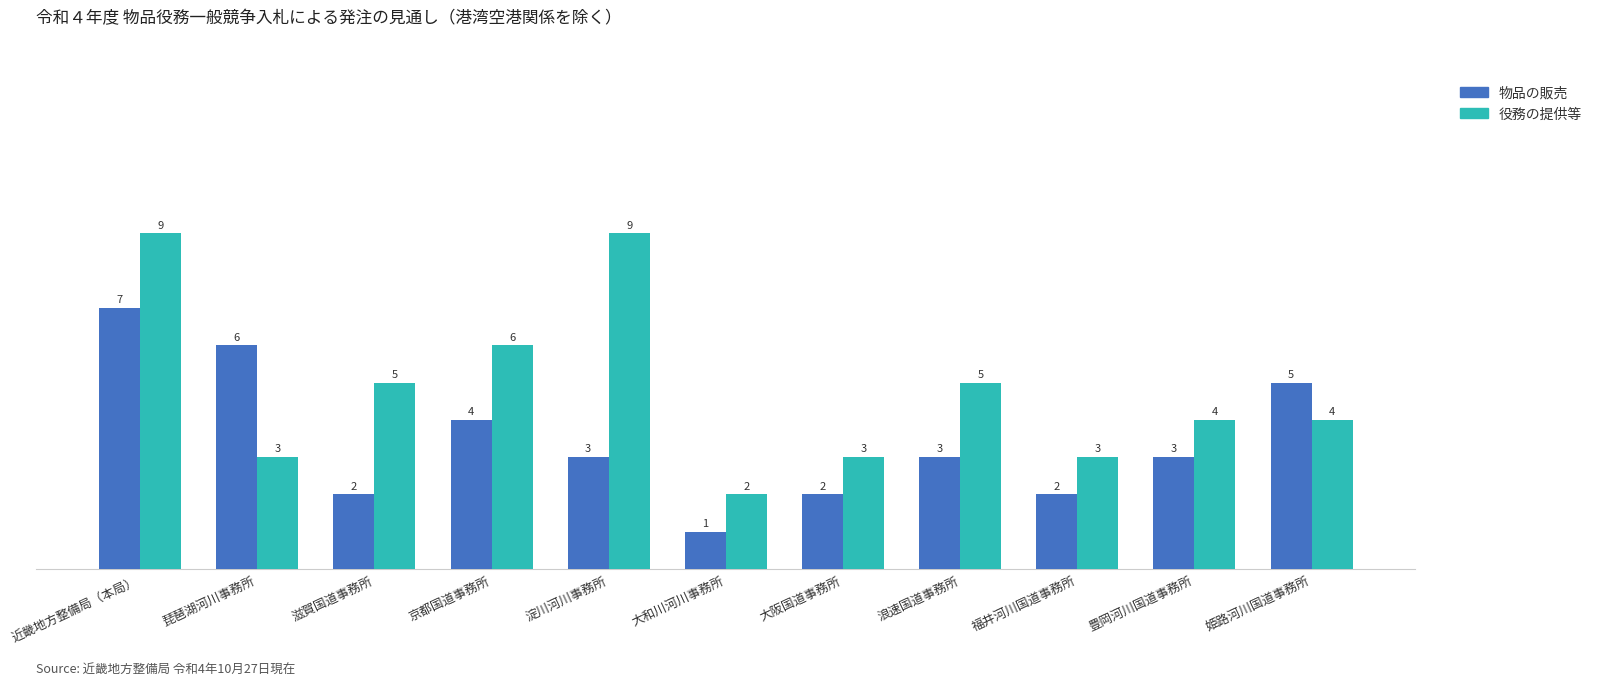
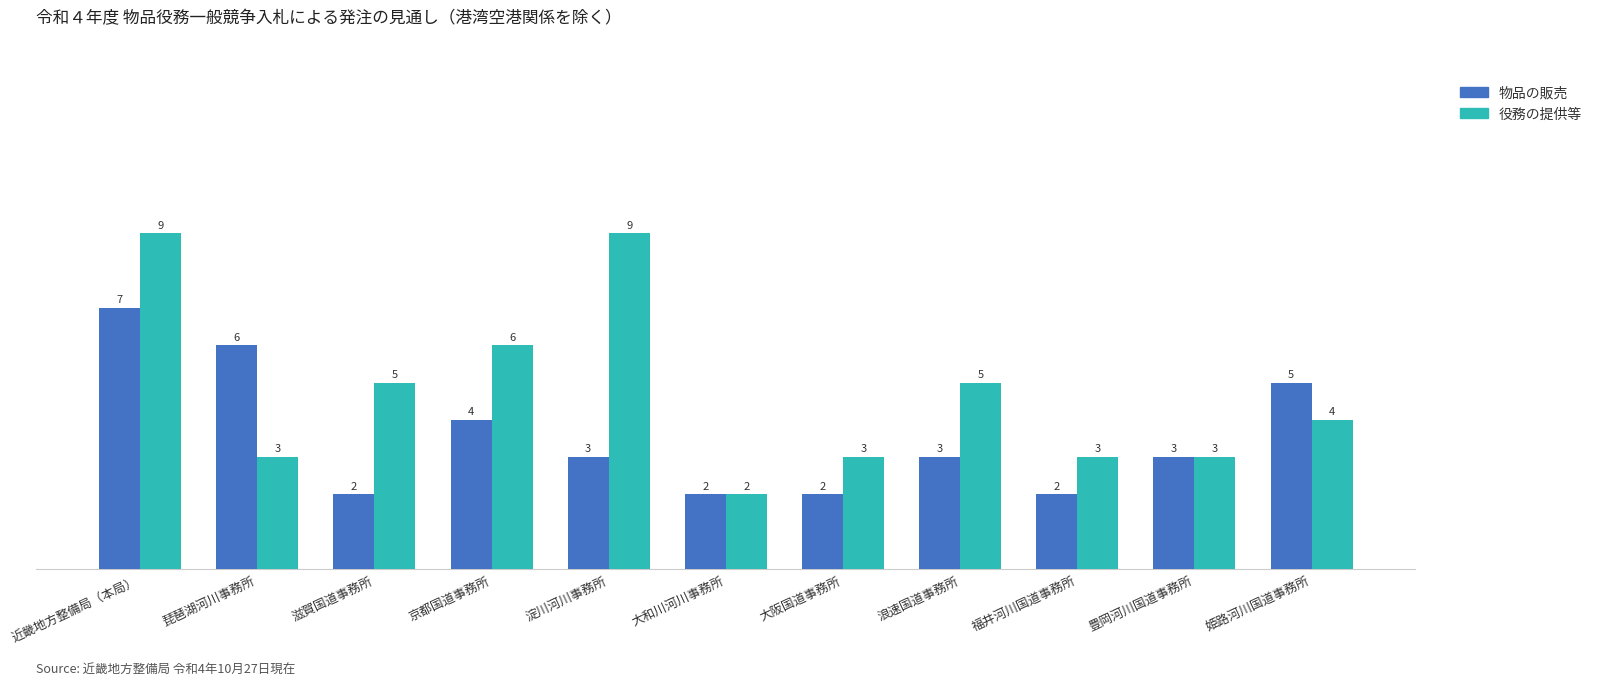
  {
    "物品の販売": {
      "近畿地方整備局（本局）": 7,
      "琵琶湖河川事務所": 6,
      "滋賀国道事務所": 2,
      "京都国道事務所": 4,
      "淀川河川事務所": 3,
-     "大和川河川事務所": 1,
+     "大和川河川事務所": 2,
      "大阪国道事務所": 2,
      "浪速国道事務所": 3,
      "福井河川国道事務所": 2,
      "豊岡河川国道事務所": 3,
      "姫路河川国道事務所": 5
    },
    "役務の提供等": {
      "近畿地方整備局（本局）": 9,
      "琵琶湖河川事務所": 3,
      "滋賀国道事務所": 5,
      "京都国道事務所": 6,
      "淀川河川事務所": 9,
      "大和川河川事務所": 2,
      "大阪国道事務所": 3,
      "浪速国道事務所": 5,
      "福井河川国道事務所": 3,
-     "豊岡河川国道事務所": 4,
+     "豊岡河川国道事務所": 3,
      "姫路河川国道事務所": 4
    }
  }
